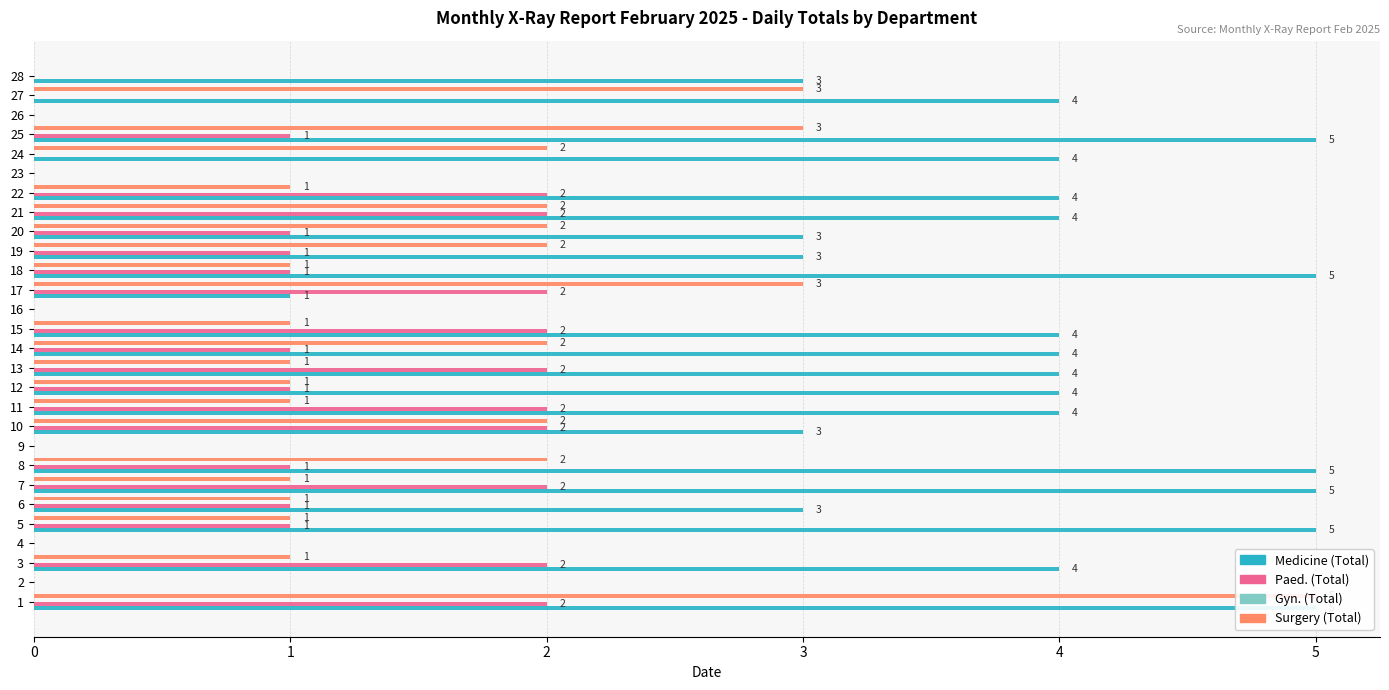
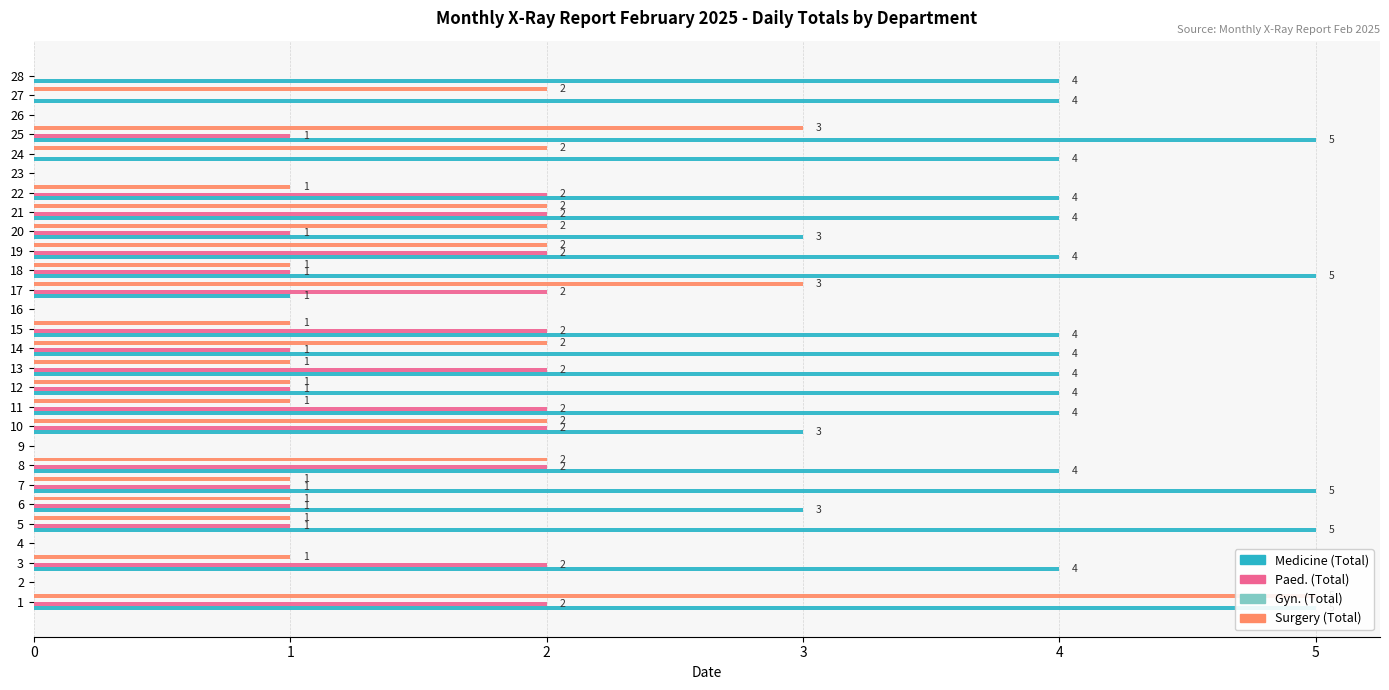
  {
    "Medicine (Total)": {
-     "28": 3,
+     "28": 4,
      "27": 4,
      "25": 5,
      "24": 4,
      "22": 4,
      "21": 4,
      "20": 3,
-     "19": 3,
+     "19": 4,
      "18": 5,
      "17": 1,
      "15": 4,
      "14": 4,
      "13": 4,
      "12": 4,
      "11": 4,
      "10": 3,
-     "8": 5,
+     "8": 4,
      "7": 5,
      "6": 3,
      "5": 5,
      "3": 4
    },
    "Paed. (Total)": {
      "25": 1,
      "22": 2,
      "20": 1,
-     "19": 1,
+     "19": 2,
      "17": 2,
      "15": 2,
      "14": 1,
      "13": 2,
      "11": 2,
-     "8": 1,
-     "7": 2,
+     "8": 2,
+     "7": 1,
      "3": 2,
      "1": 2
    },
    "Gyn. (Total)": {
      "28": 0.00,
      "27": 0.00,
      "26": 0.00,
      "25": 0.00,
      "24": 0.00,
      "23": 0.00,
      "22": 0.00,
      "21": 0.00,
      "20": 0.00,
      "19": 0.00,
      "18": 0.00,
      "17": 0.00,
      "16": 0.00,
      "15": 0.00,
      "14": 0.00,
      "13": 0.00,
      "12": 0.00,
      "11": 0.00,
      "10": 0.00,
      "9": 0.00,
      "8": 0.00,
      "7": 0.00,
      "6": 0.00,
      "5": 0.00,
      "4": 0.00,
      "3": 0.00,
      "2": 0.00,
      "1": 0.00
    },
    "Surgery (Total)": {
-     "27": 3,
+     "27": 2,
      "25": 3,
      "24": 2,
      "22": 1,
      "20": 2,
      "17": 3,
      "15": 1,
      "14": 2,
      "13": 1,
      "11": 1,
      "3": 1
    }
  }
